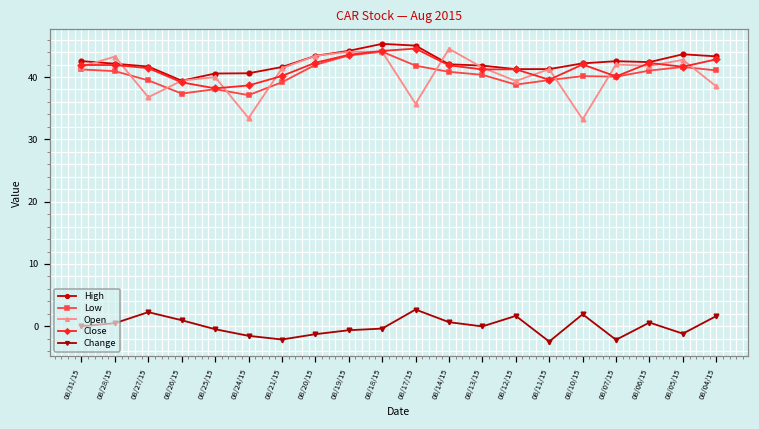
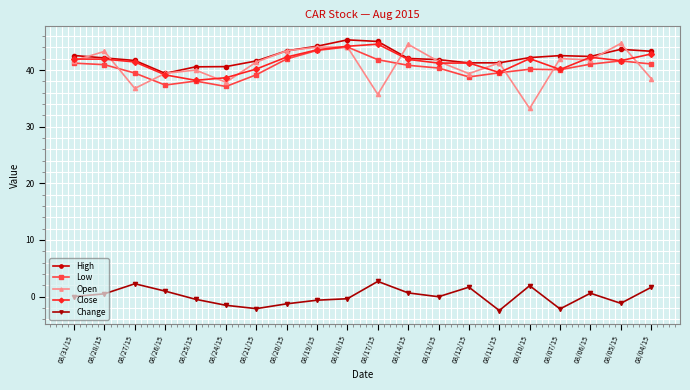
  {
    "Open": {
      "08/28/15": 43,
      "08/27/15": 37,
      "08/25/15": 40,
-     "08/24/15": 33,
+     "08/24/15": 38,
      "08/17/15": 36,
      "08/14/15": 45,
      "08/12/15": 39,
      "08/10/15": 33,
      "08/07/15": 42,
      "08/06/15": 42,
-     "08/05/15": 43,
+     "08/05/15": 45,
      "08/04/15": 39
    }
  }
